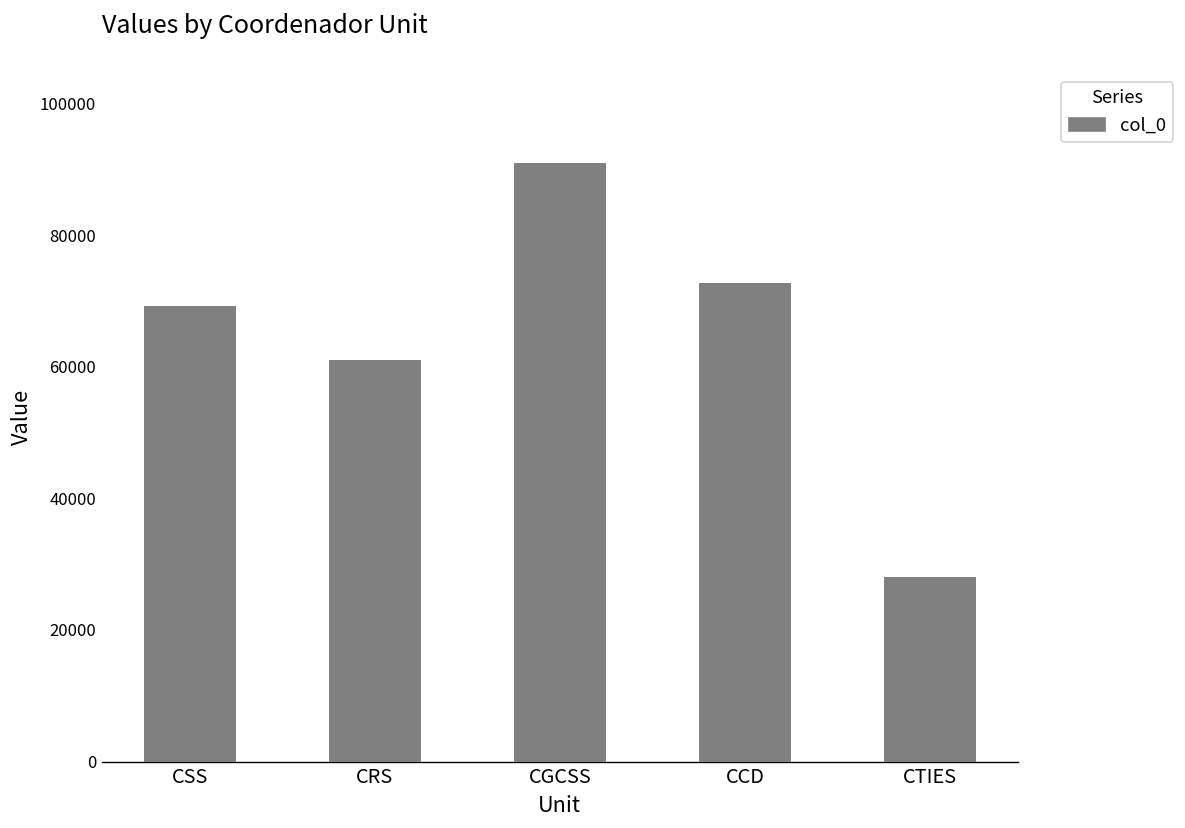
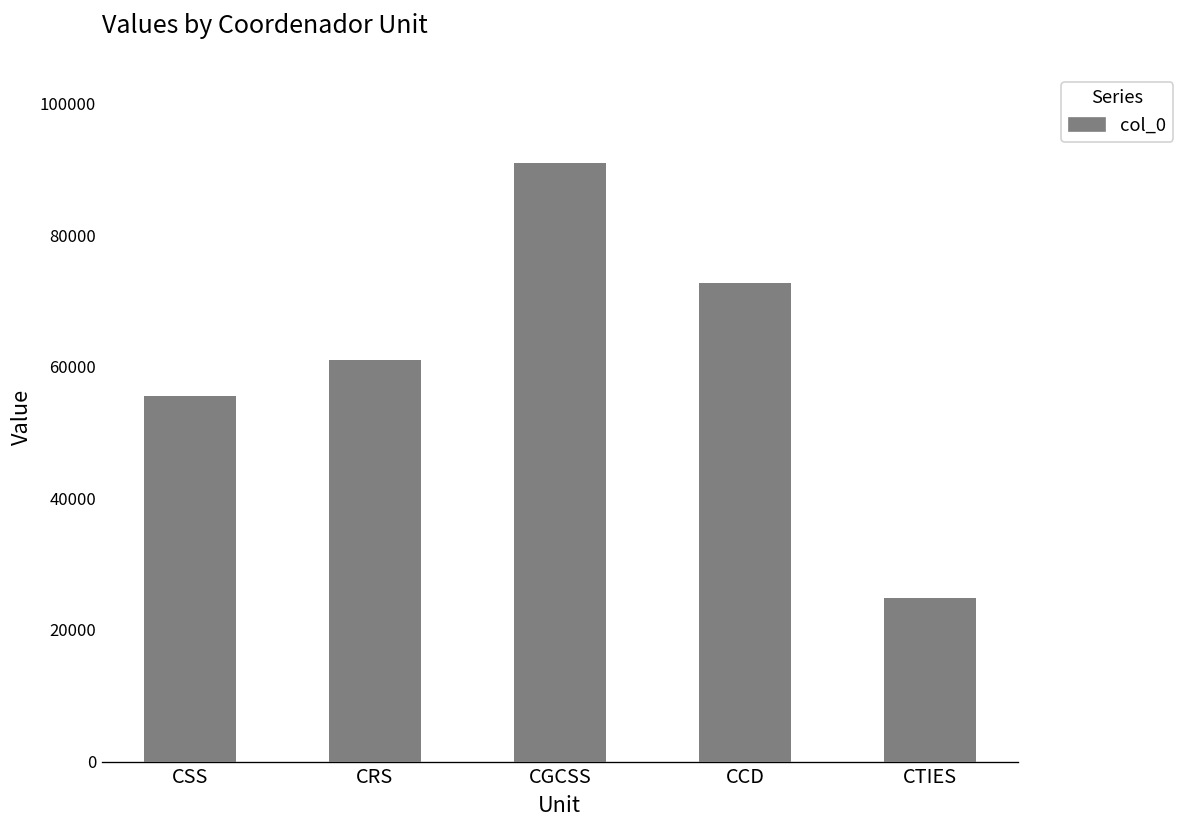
  {
-   "CSS": 69000,
+   "CSS": 56000,
    "CRS": 61000,
    "CGCSS": 91000,
    "CCD": 73000,
-   "CTIES": 28000
+   "CTIES": 25000
  }
